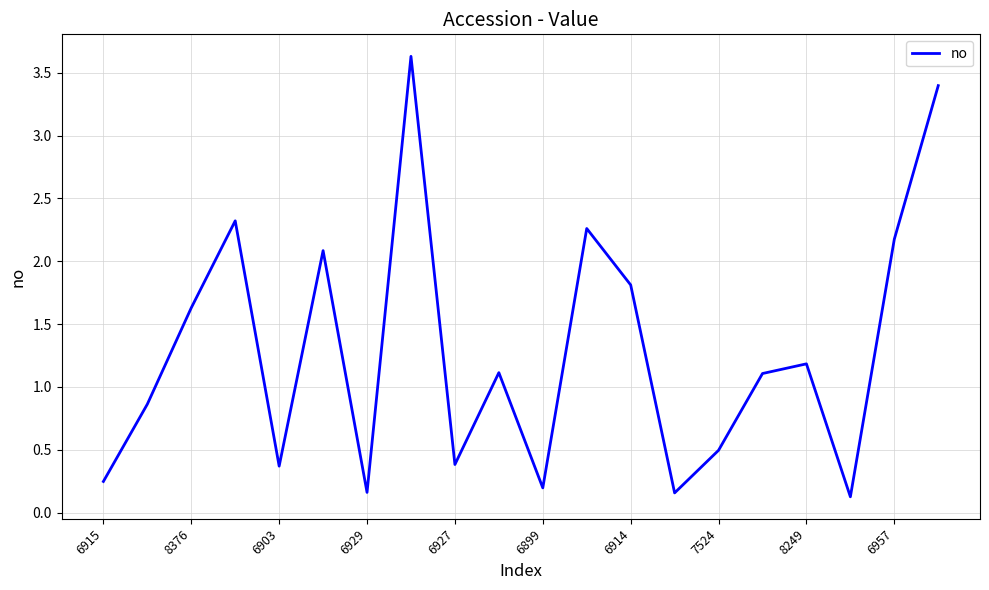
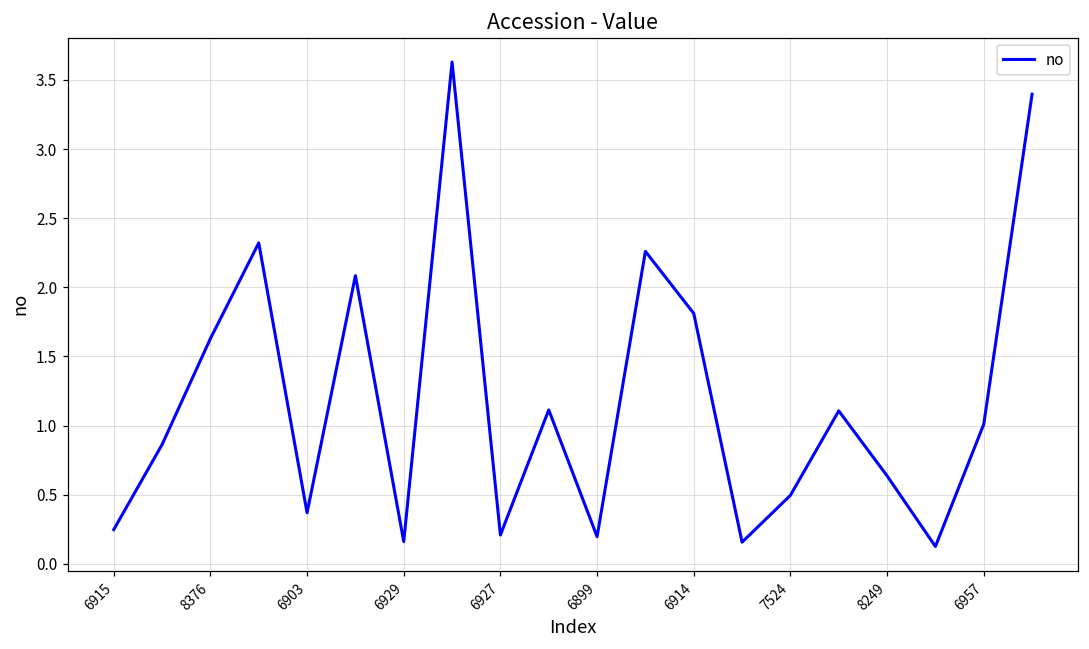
  {
    "6915": 0.25,
    "8376": 1.63,
    "6903": 0.37,
    "6929": 0.16,
-   "6927": 0.38,
+   "6927": 0.21,
    "6899": 0.20,
    "6914": 1.81,
    "7524": 0.50,
-   "8249": 1.18,
-   "6957": 2.18
+   "8249": 0.64,
+   "6957": 1.01
  }
